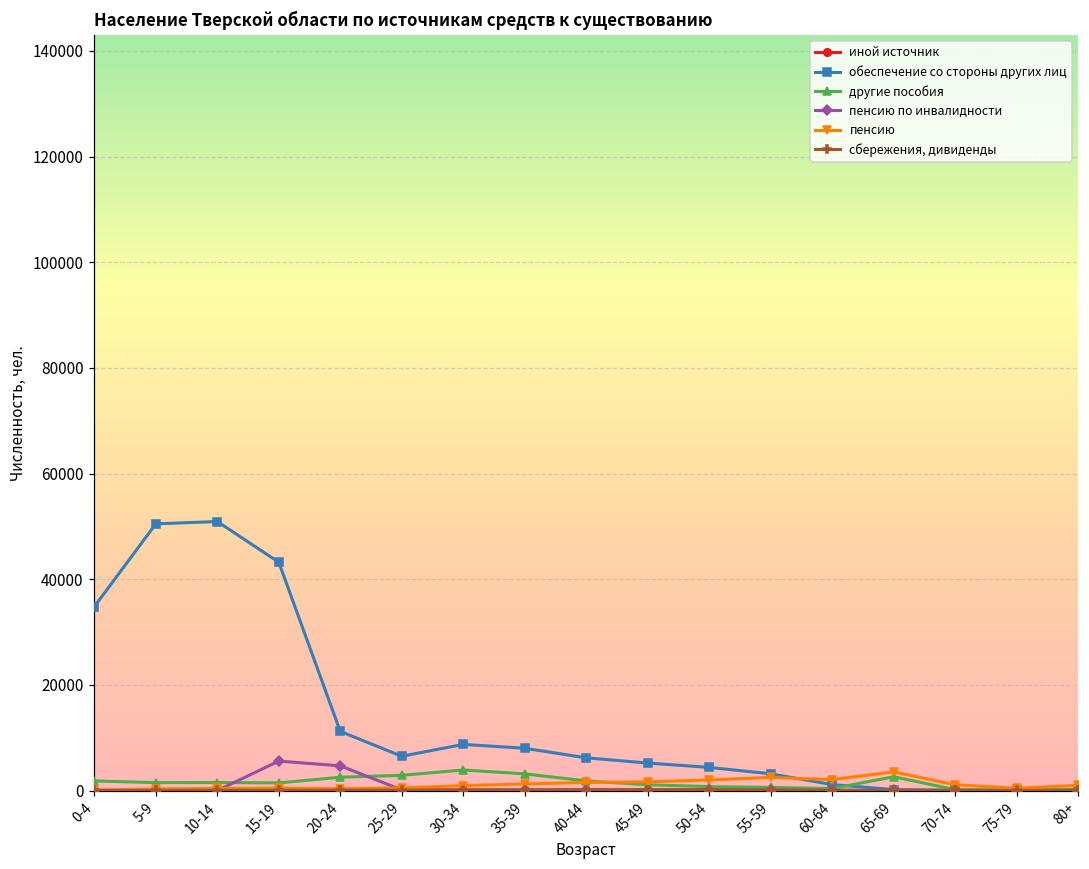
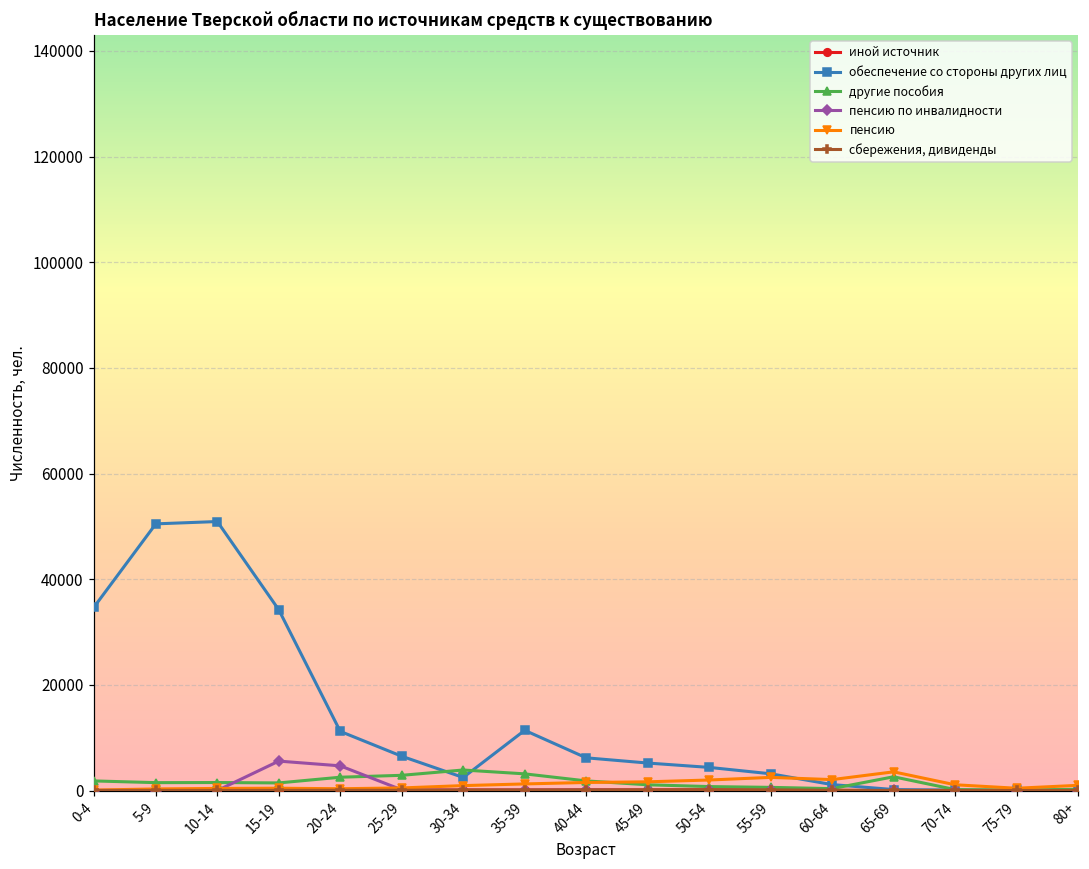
  {
    "обеспечение со стороны других лиц": {
      "0-4": 35000,
      "5-9": 50000,
      "10-14": 51000,
-     "15-19": 43000,
+     "15-19": 34000,
      "20-24": 11000,
      "25-29": 6000,
-     "30-34": 9000,
-     "35-39": 8000,
+     "30-34": 2000,
+     "35-39": 11000,
      "40-44": 6000,
      "45-49": 5000,
      "50-54": 4000,
      "55-59": 3000,
      "60-64": 1000
    },
    "другие пособия": {
      "0-4": 2000,
      "5-9": 1000,
      "10-14": 2000,
      "15-19": 1000,
      "20-24": 3000,
      "25-29": 3000,
      "30-34": 4000,
      "35-39": 3000,
      "45-49": 1000,
      "50-54": 1000,
      "65-69": 3000
    },
    "пенсию по инвалидности": {
      "15-19": 6000,
      "20-24": 5000
    },
    "пенсию": {
      "30-34": 1000,
      "35-39": 1000,
      "45-49": 2000,
      "50-54": 2000,
      "55-59": 2000,
      "60-64": 2000,
      "65-69": 4000,
      "70-74": 1000,
      "80+": 1000
    }
  }
